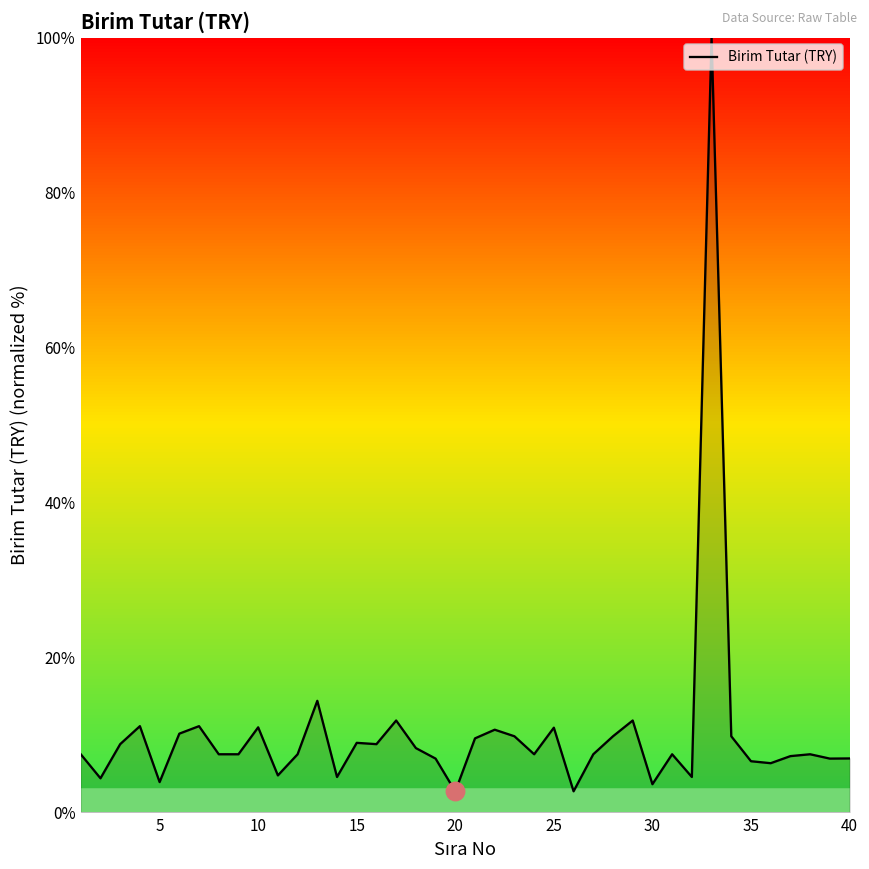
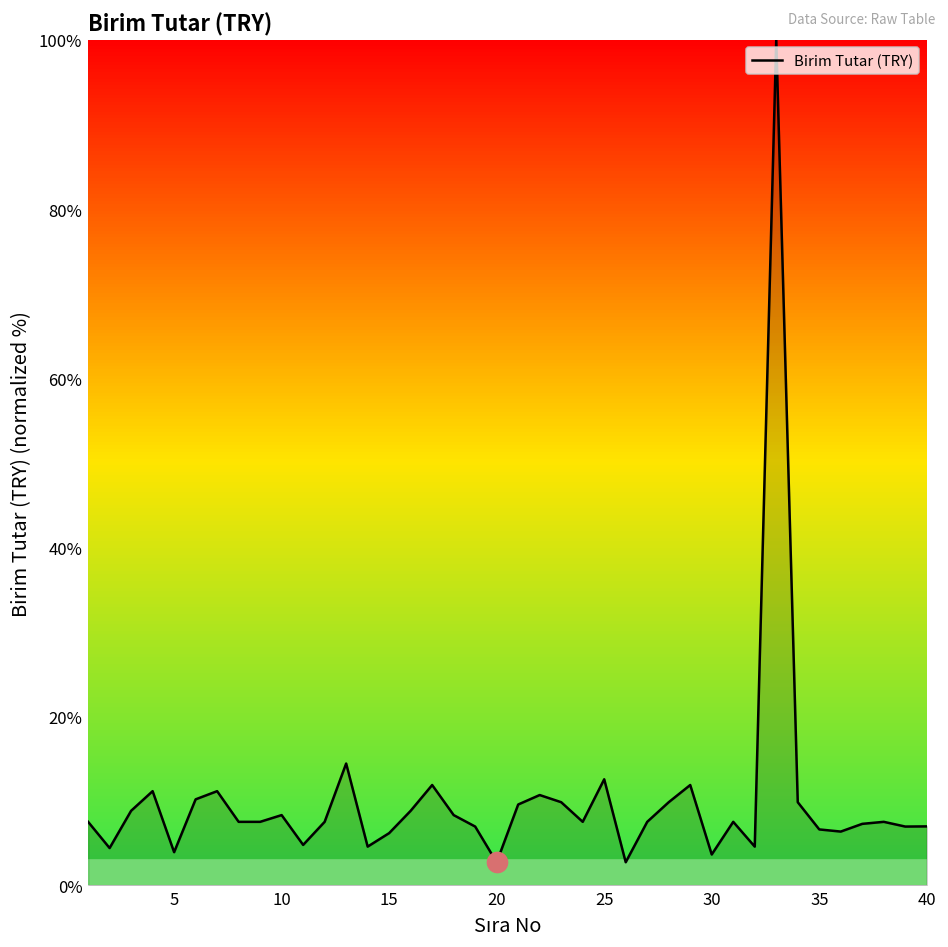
  {
    "Birim Tutar (TRY)": {
      "5": "4%",
-     "10": "11%",
-     "15": "9%",
-     "25": "11%",
+     "10": "8%",
+     "15": "6%",
+     "25": "13%",
      "30": "4%",
      "35": "7%",
      "40": "7%"
    }
  }
